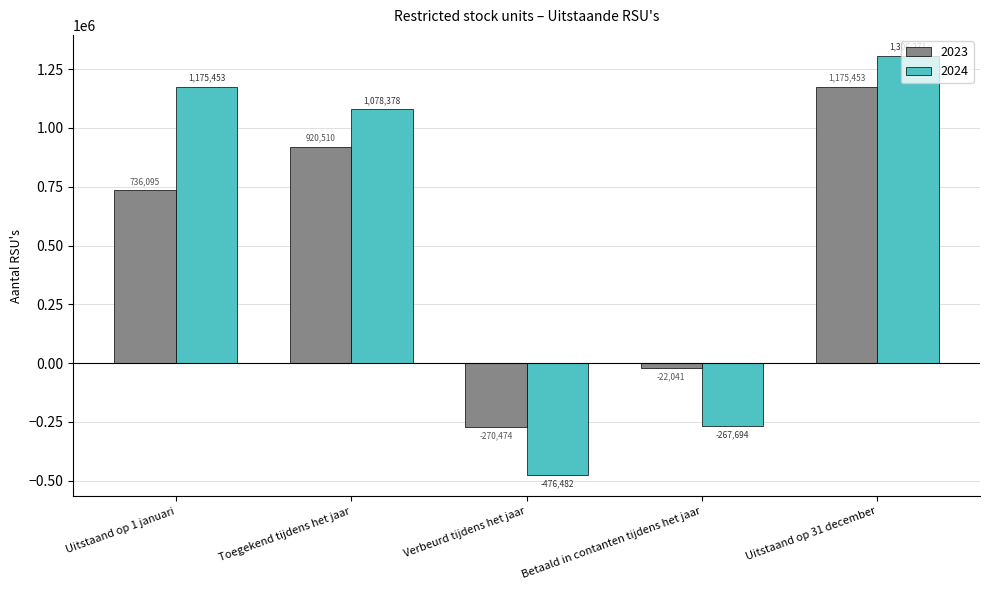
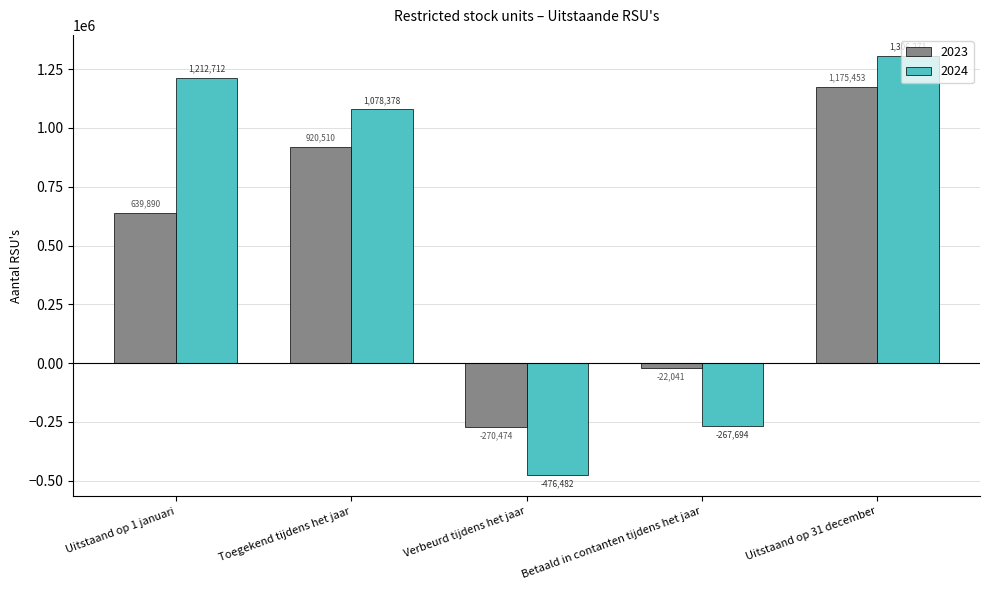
  {
    "2023": {
-     "Uitstaand op 1 januari": "736,095",
+     "Uitstaand op 1 januari": "639,890",
      "Toegekend tijdens het jaar": "920,510",
      "Verbeurd tijdens het jaar": "-270,474",
      "Betaald in contanten tijdens het jaar": "-22,041",
      "Uitstaand op 31 december": "1,175,453"
    },
    "2024": {
-     "Uitstaand op 1 januari": "1,175,453",
+     "Uitstaand op 1 januari": "1,212,712",
      "Toegekend tijdens het jaar": "1,078,378",
      "Verbeurd tijdens het jaar": "-476,482",
      "Betaald in contanten tijdens het jaar": "-267,694"
    }
  }
